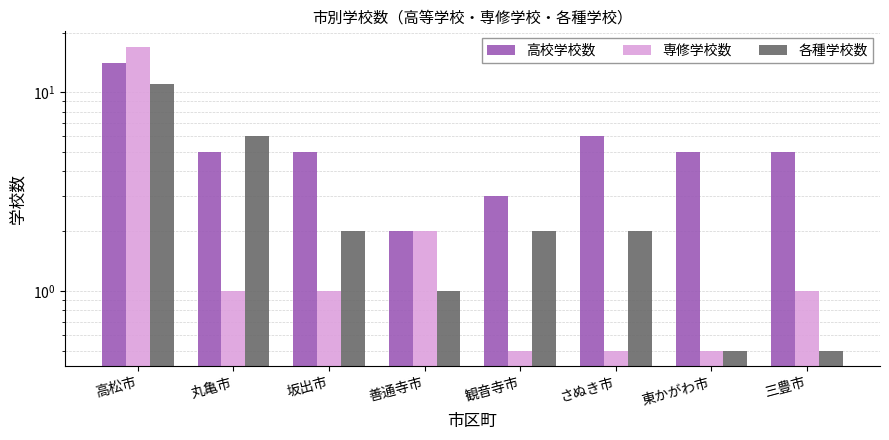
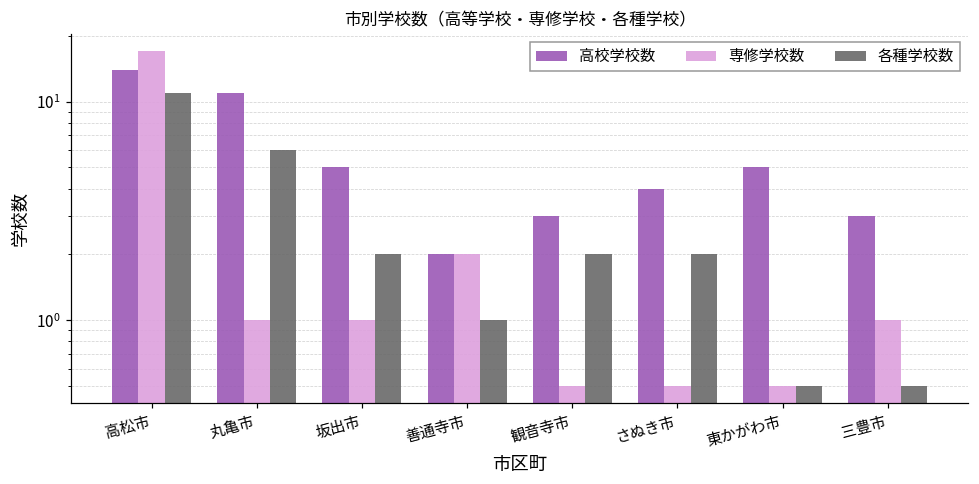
  {
    "高校学校数": {
      "高松市": 14,
-     "丸亀市": 5,
+     "丸亀市": 11,
      "坂出市": 5,
      "善通寺市": 2,
      "観音寺市": 3,
-     "さぬき市": 6,
+     "さぬき市": 4,
      "東かがわ市": 5,
-     "三豊市": 5
+     "三豊市": 3
    },
    "専修学校数": {
      "高松市": 17,
      "丸亀市": 1,
      "坂出市": 1,
      "善通寺市": 2,
      "観音寺市": 0.50,
      "さぬき市": 0.50,
      "東かがわ市": 0.50,
      "三豊市": 1
    },
    "各種学校数": {
      "高松市": 11,
      "丸亀市": 6,
      "坂出市": 2,
      "善通寺市": 1,
      "観音寺市": 2,
      "さぬき市": 2,
      "東かがわ市": 0.50,
      "三豊市": 0.50
    }
  }
